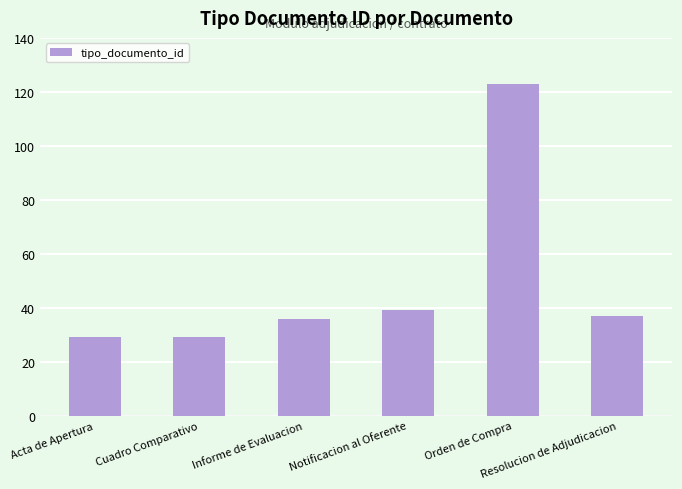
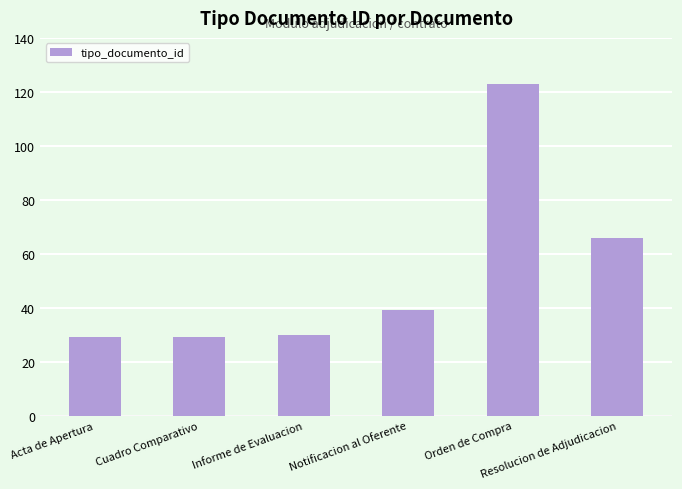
  {
    "Acta de Apertura": 29,
    "Cuadro Comparativo": 29,
-   "Informe de Evaluacion": 36,
+   "Informe de Evaluacion": 30,
    "Notificacion al Oferente": 39,
    "Orden de Compra": 123,
-   "Resolucion de Adjudicacion": 37
+   "Resolucion de Adjudicacion": 66
  }
